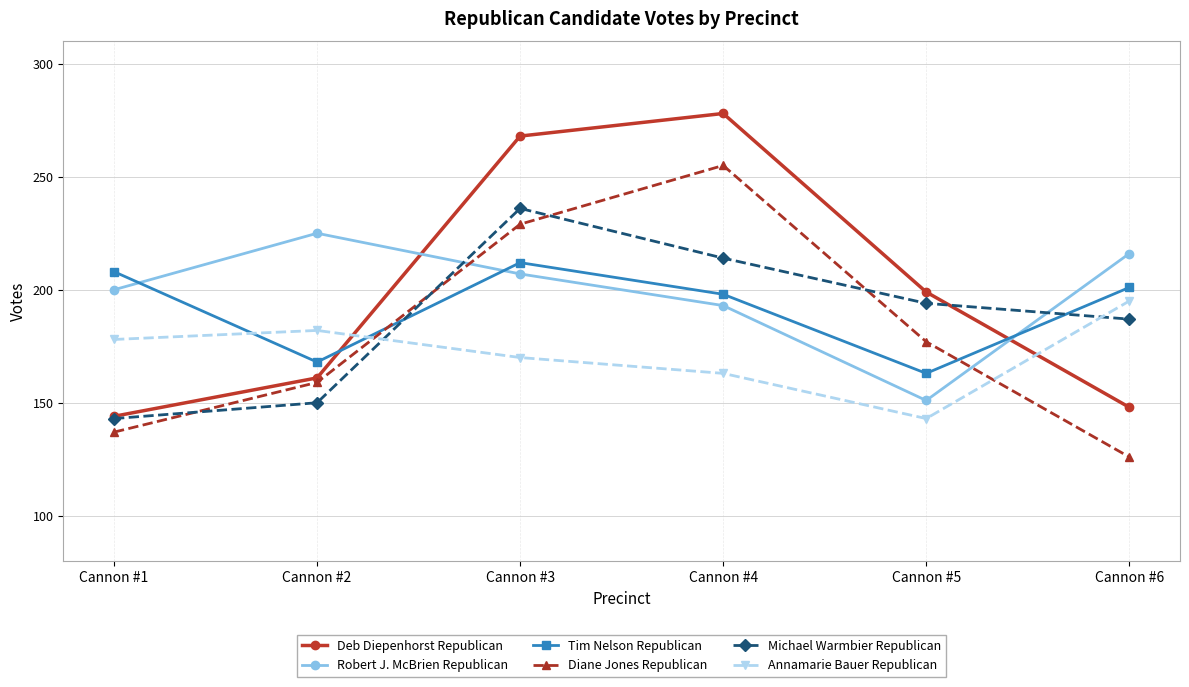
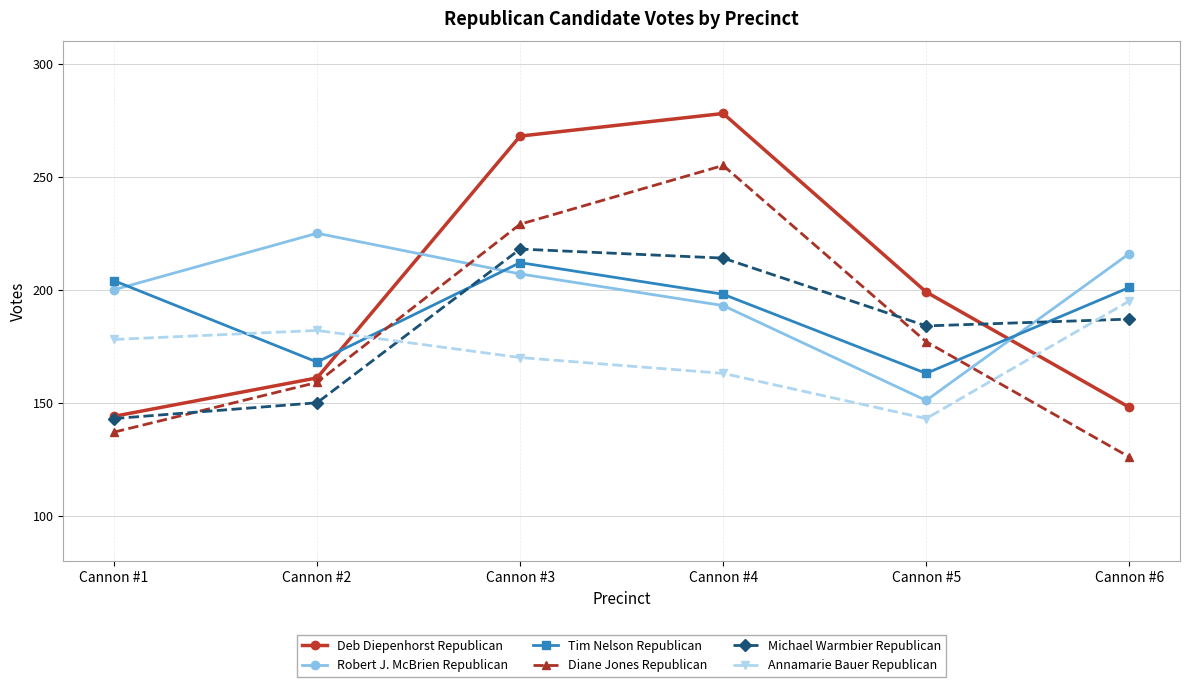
  {
    "Tim Nelson Republican": {
-     "Cannon #1": 208,
+     "Cannon #1": 204,
      "Cannon #2": 168,
      "Cannon #3": 212,
      "Cannon #4": 198,
      "Cannon #5": 163,
      "Cannon #6": 201
    },
    "Michael Warmbier Republican": {
      "Cannon #2": 150,
-     "Cannon #3": 236,
+     "Cannon #3": 218,
      "Cannon #4": 214,
-     "Cannon #5": 194,
+     "Cannon #5": 184,
      "Cannon #6": 187
    }
  }
